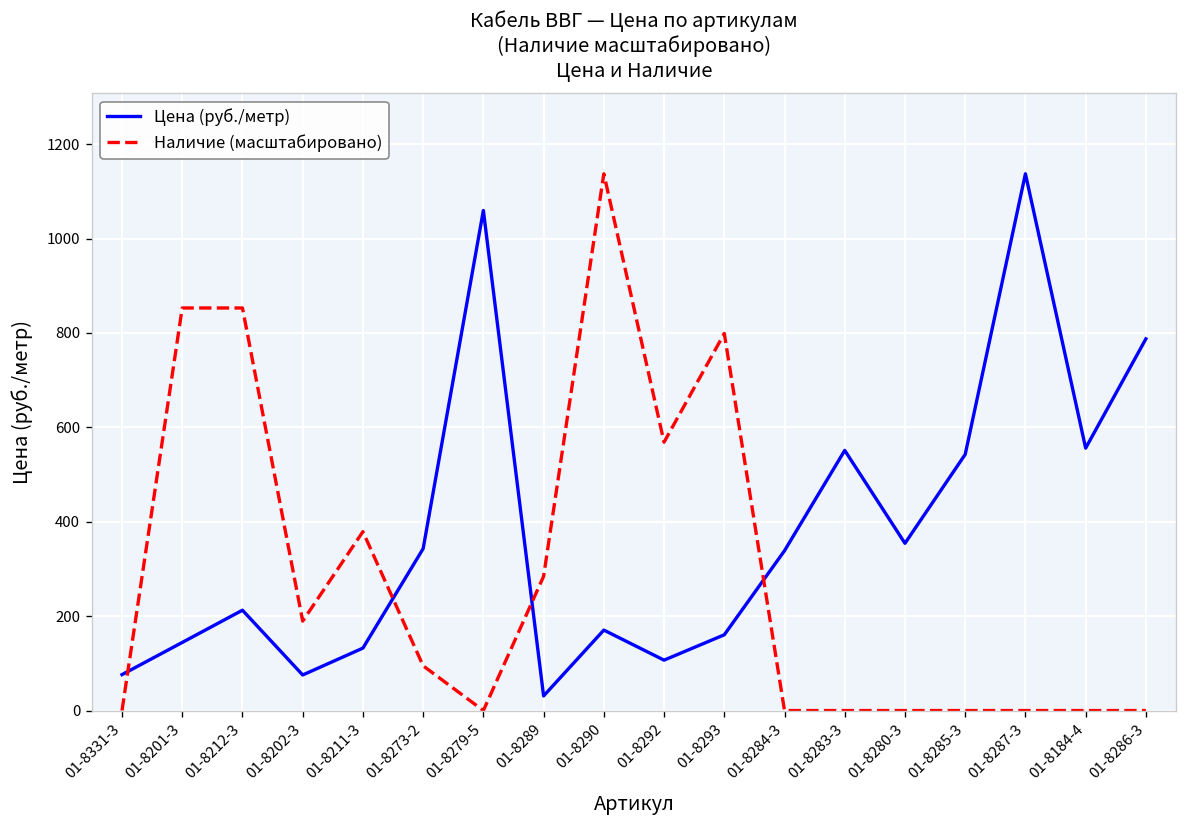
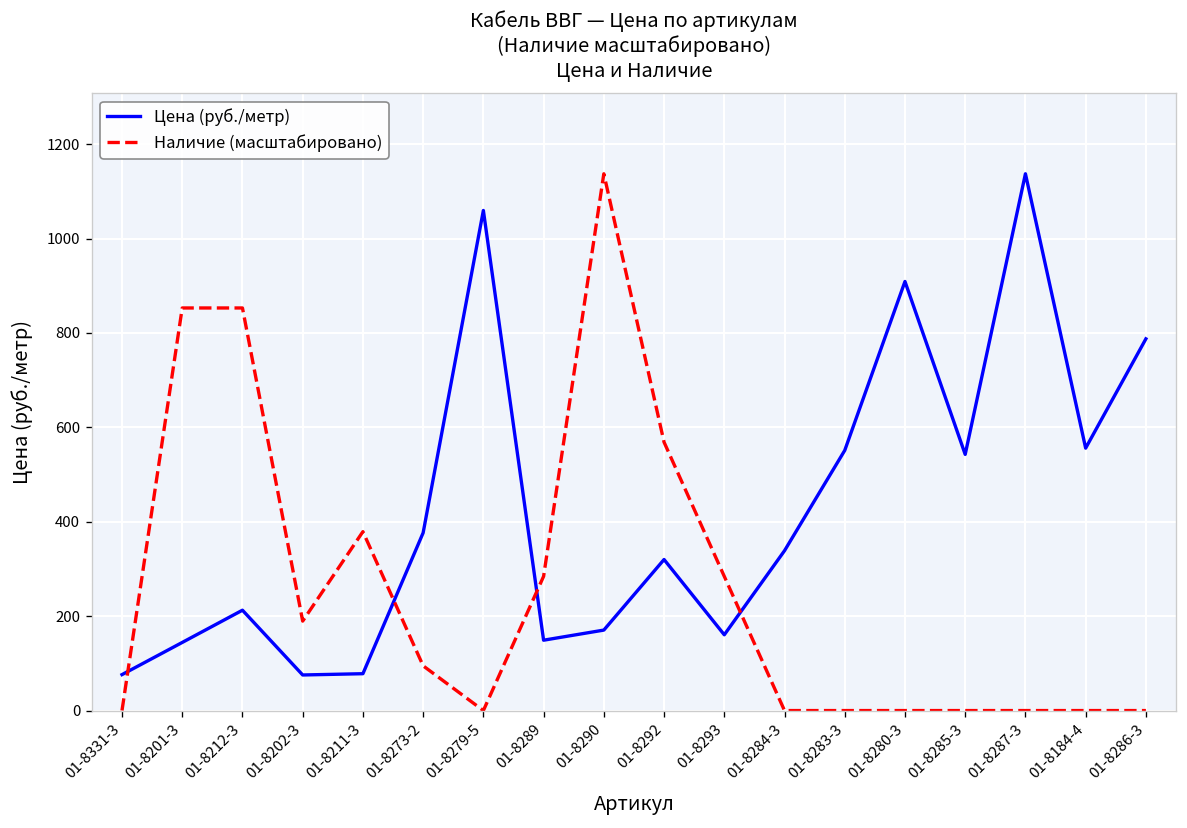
  {
    "Цена (руб./метр)": {
      "01-8331-3": 80,
      "01-8201-3": 140,
      "01-8212-3": 210,
      "01-8202-3": 80,
-     "01-8211-3": 130,
-     "01-8273-2": 340,
+     "01-8211-3": 80,
+     "01-8273-2": 380,
      "01-8279-5": 1060,
-     "01-8289": 30,
+     "01-8289": 150,
      "01-8290": 170,
-     "01-8292": 110,
+     "01-8292": 320,
      "01-8293": 160,
      "01-8284-3": 340,
      "01-8283-3": 550,
-     "01-8280-3": 350,
+     "01-8280-3": 910,
      "01-8285-3": 540,
      "01-8287-3": 1140,
      "01-8184-4": 560,
      "01-8286-3": 790
    },
    "Наличие (масштабировано)": {
      "01-8331-3": 0,
      "01-8201-3": 850,
      "01-8212-3": 850,
      "01-8202-3": 190,
      "01-8211-3": 380,
      "01-8273-2": 90,
      "01-8279-5": 0,
      "01-8289": 280,
      "01-8290": 1140,
      "01-8292": 570,
-     "01-8293": 800,
+     "01-8293": 280,
      "01-8284-3": 0,
      "01-8283-3": 0,
      "01-8280-3": 0,
      "01-8285-3": 0,
      "01-8287-3": 0,
      "01-8184-4": 0,
      "01-8286-3": 0
    }
  }
